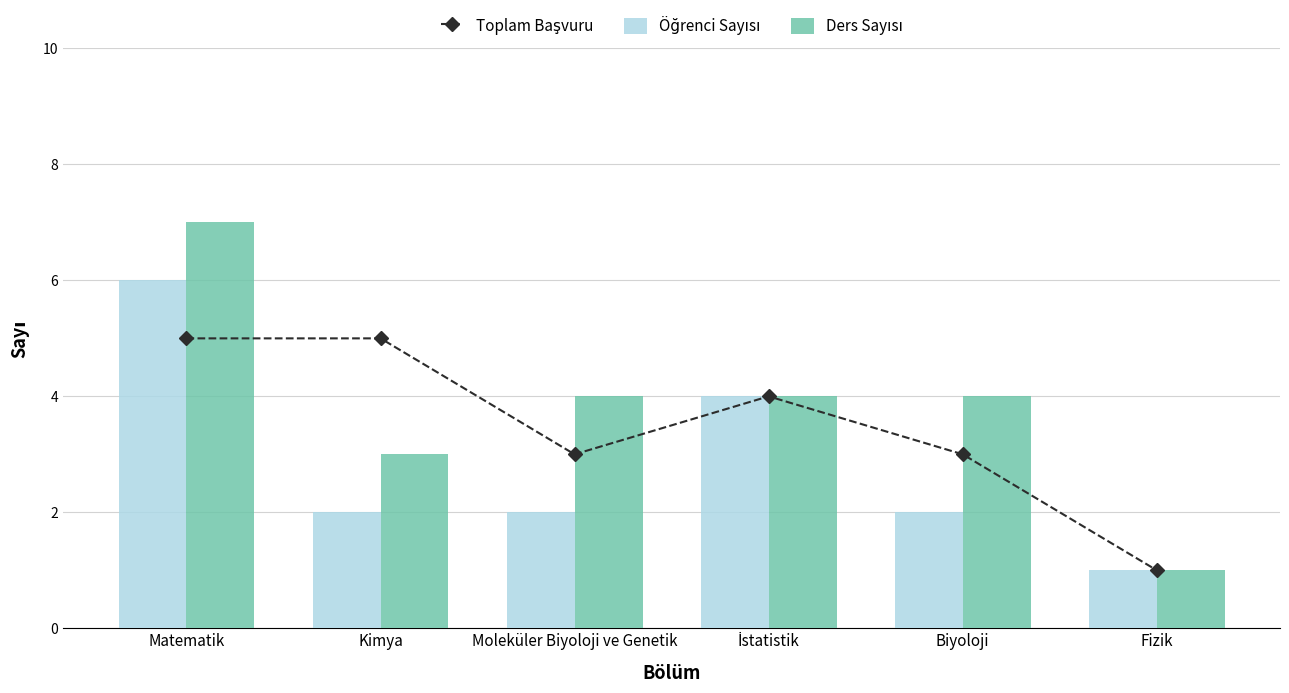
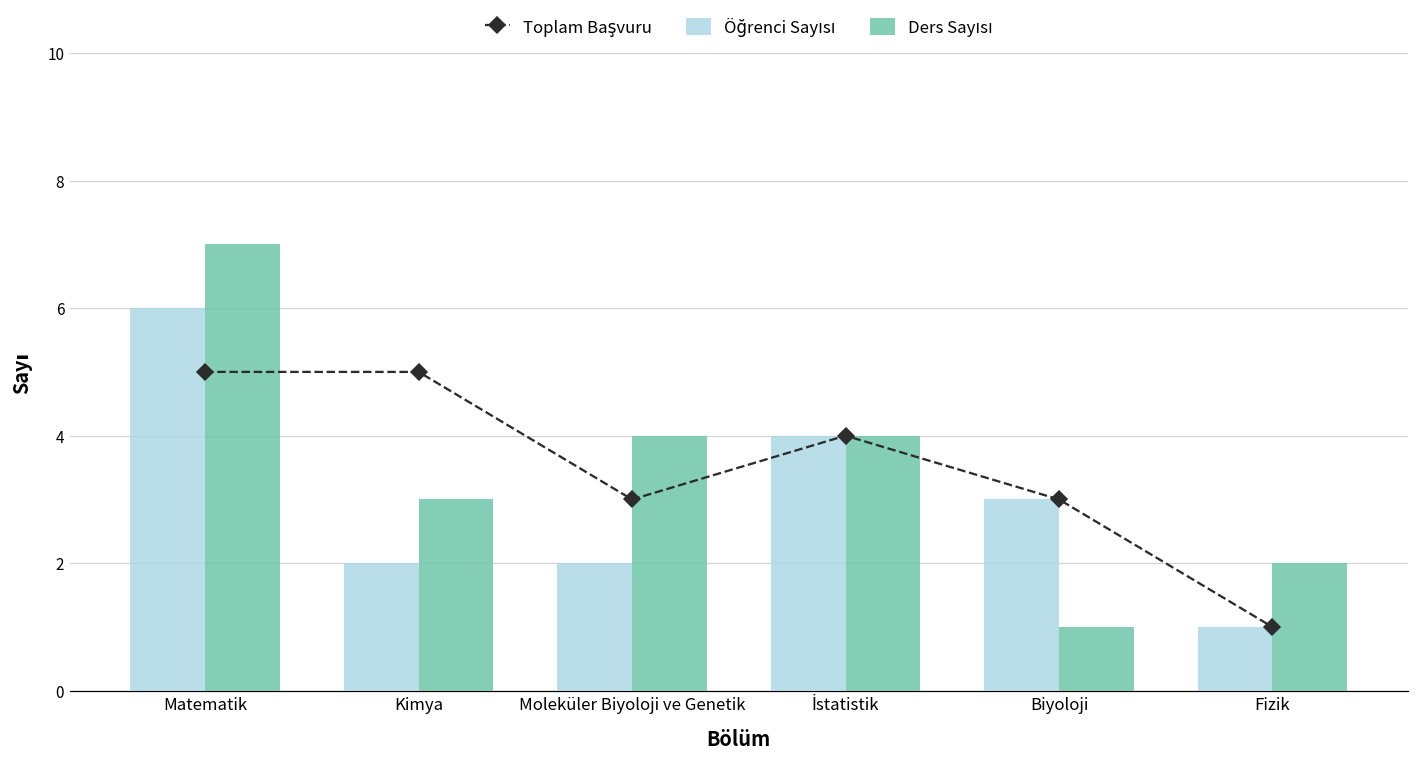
  {
    "Öğrenci Sayısı": {
      "Matematik": 6,
      "Kimya": 2,
      "Moleküler Biyoloji ve Genetik": 2,
      "İstatistik": 4,
-     "Biyoloji": 2,
+     "Biyoloji": 3,
      "Fizik": 1
    },
    "Toplam Başvuru": {
      "Matematik": 5,
      "Kimya": 5,
      "Moleküler Biyoloji ve Genetik": 3,
      "İstatistik": 4,
      "Biyoloji": 3,
      "Fizik": 1
    },
    "Ders Sayısı": {
      "Matematik": 7,
      "Kimya": 3,
      "Moleküler Biyoloji ve Genetik": 4,
      "İstatistik": 4,
-     "Biyoloji": 4,
-     "Fizik": 1
+     "Biyoloji": 1,
+     "Fizik": 2
    }
  }
